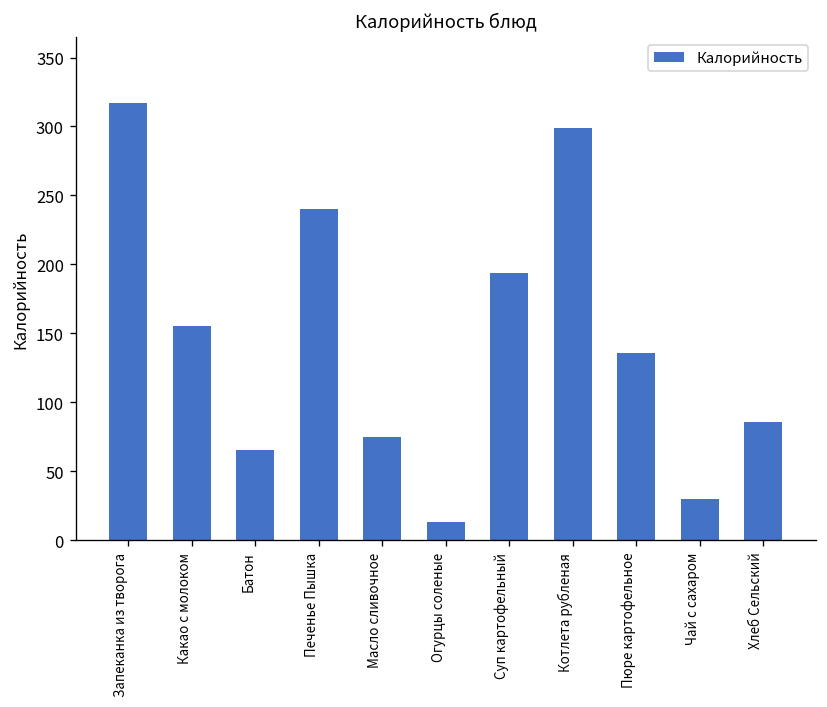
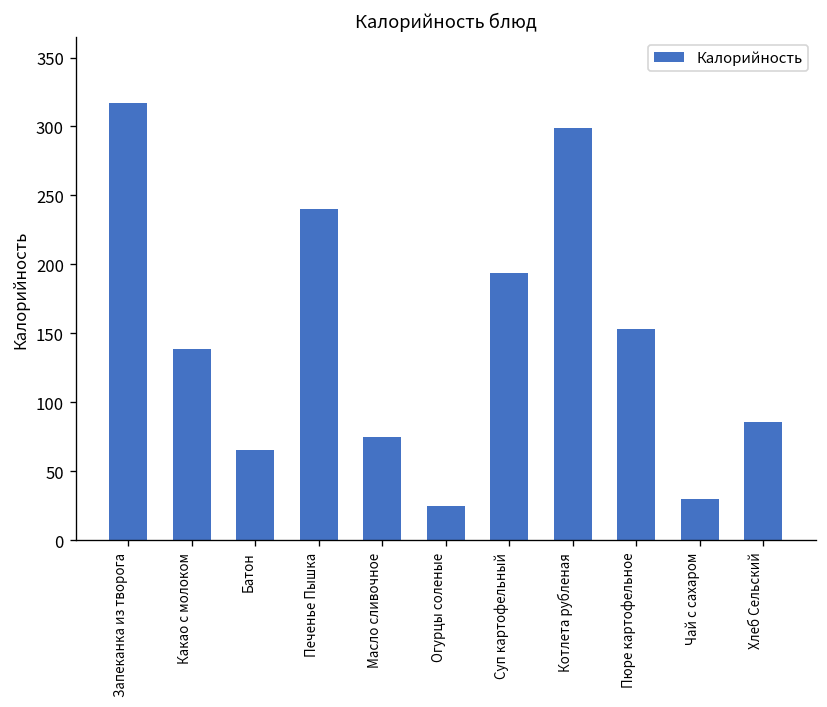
  {
    "Запеканка из творога": 317,
-   "Какао с молоком": 156,
+   "Какао с молоком": 139,
    "Батон": 66,
    "Печенье Пышка": 240,
    "Масло сливочное": 75,
-   "Огурцы соленые": 13,
+   "Огурцы соленые": 25,
    "Суп картофельный": 194,
    "Котлета рубленая": 299,
-   "Пюре картофельное": 136,
+   "Пюре картофельное": 153,
    "Чай с сахаром": 30,
    "Хлеб Сельский": 86
  }
